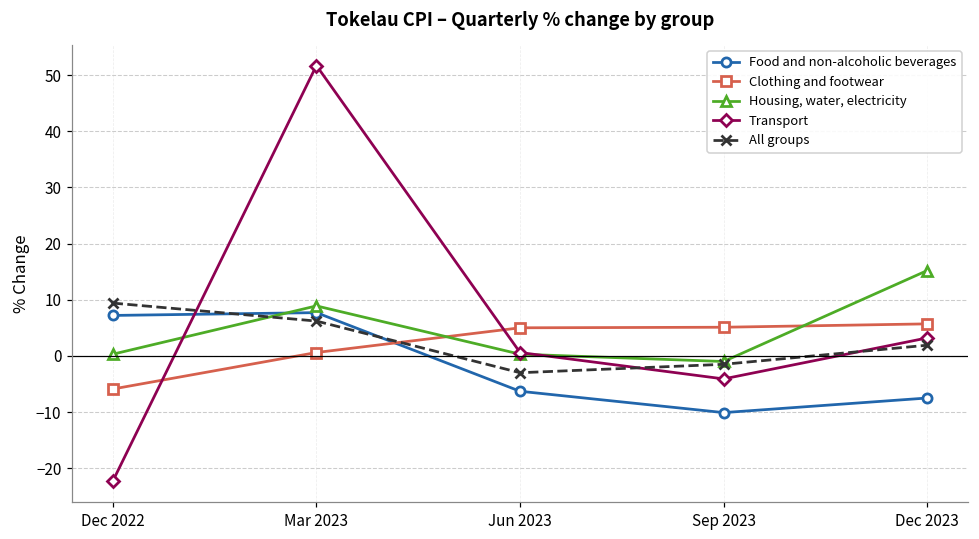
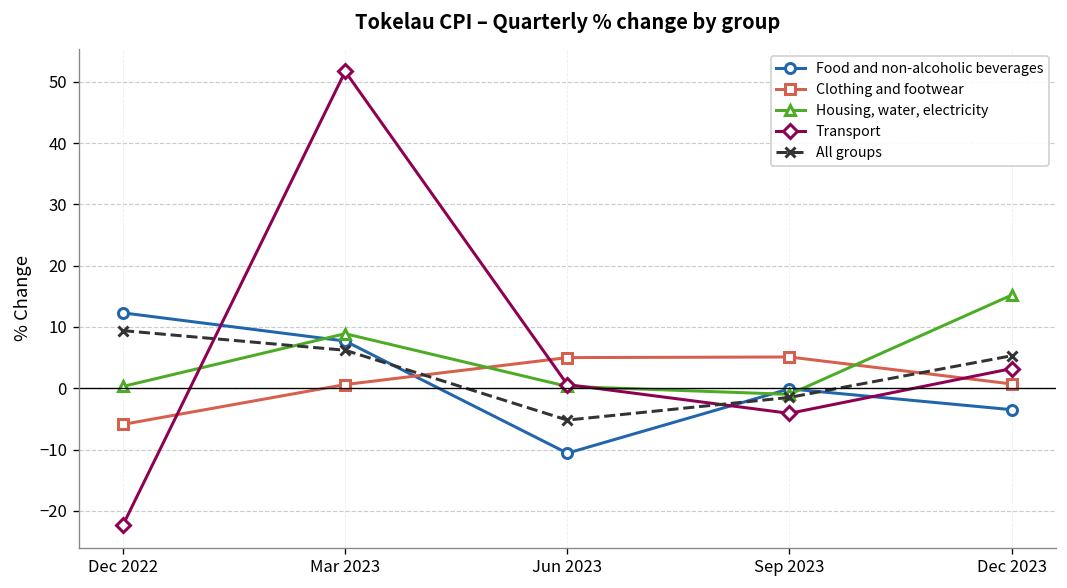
  {
    "Food and non-alcoholic beverages": {
-     "Dec 2022": 7,
+     "Dec 2022": 12,
      "Mar 2023": 8,
-     "Jun 2023": -6,
-     "Sep 2023": -10,
-     "Dec 2023": -8
+     "Jun 2023": -11,
+     "Sep 2023": 0,
+     "Dec 2023": -4
    },
    "Clothing and footwear": {
      "Dec 2022": -6,
      "Mar 2023": 1,
      "Jun 2023": 5,
      "Sep 2023": 5,
-     "Dec 2023": 6
+     "Dec 2023": 1
    },
    "Housing, water, electricity": {
      "Dec 2022": 0,
      "Mar 2023": 9,
      "Sep 2023": -1,
      "Dec 2023": 15
    },
    "Transport": {
      "Dec 2022": -22,
      "Mar 2023": 52,
      "Sep 2023": -4,
      "Dec 2023": 3
    },
    "All groups": {
      "Dec 2022": 9,
      "Mar 2023": 6,
-     "Jun 2023": -3,
+     "Jun 2023": -5,
      "Sep 2023": -2,
-     "Dec 2023": 2
+     "Dec 2023": 5
    }
  }
